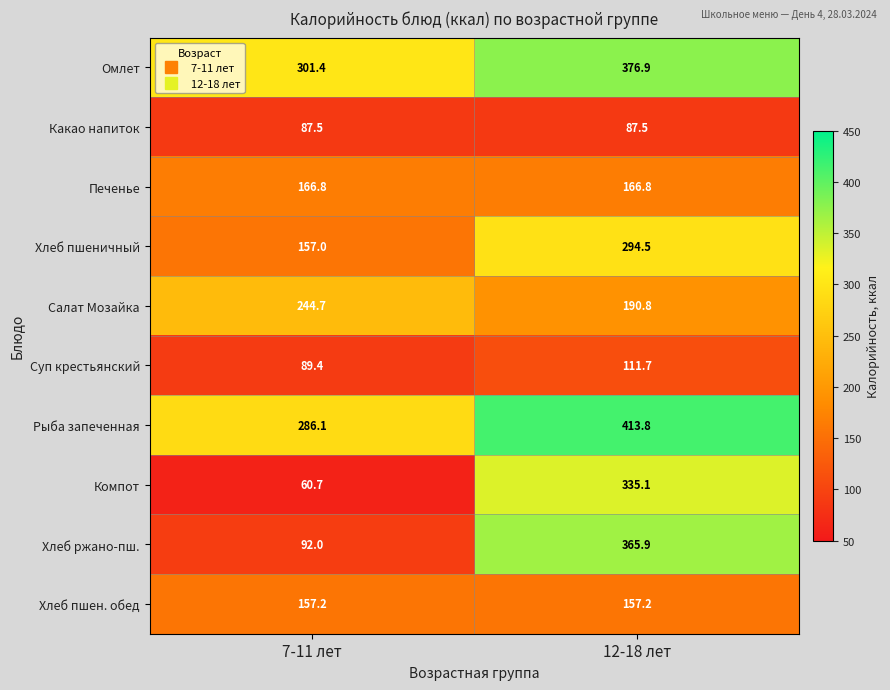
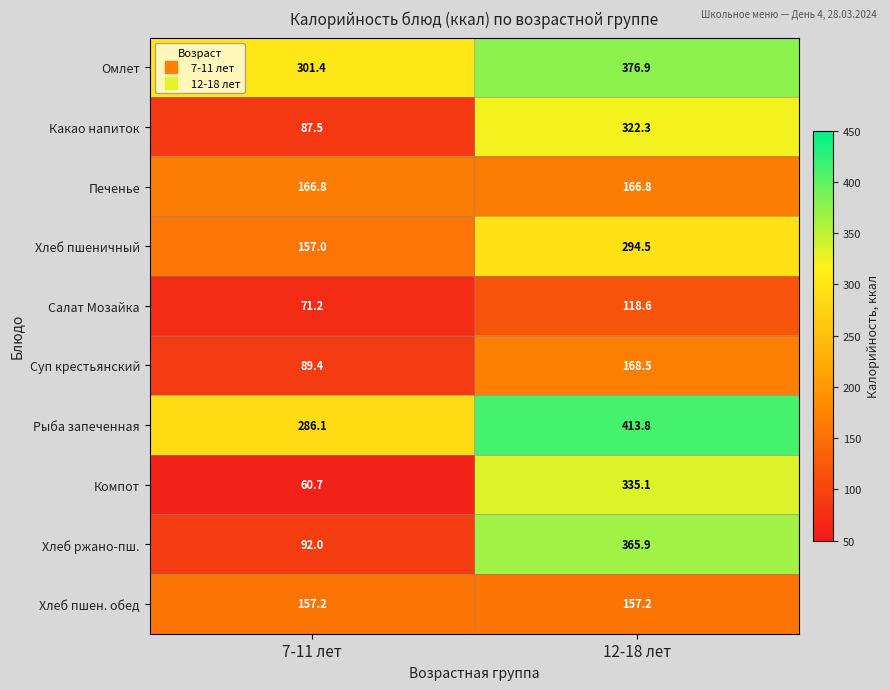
  {
    "Омлет": {
      "7-11 лет": 301.4,
      "12-18 лет": 376.9
    },
    "Какао напиток": {
      "7-11 лет": 87.5,
-     "12-18 лет": 87.5
+     "12-18 лет": 322.3
    },
    "Печенье": {
      "7-11 лет": 166.8,
      "12-18 лет": 166.8
    },
    "Хлеб пшеничный": {
      "7-11 лет": 157.0,
      "12-18 лет": 294.5
    },
    "Салат Мозайка": {
-     "7-11 лет": 244.7,
-     "12-18 лет": 190.8
+     "7-11 лет": 71.2,
+     "12-18 лет": 118.6
    },
    "Суп крестьянский": {
      "7-11 лет": 89.4,
-     "12-18 лет": 111.7
+     "12-18 лет": 168.5
    },
    "Рыба запеченная": {
      "7-11 лет": 286.1,
      "12-18 лет": 413.8
    },
    "Компот": {
      "7-11 лет": 60.7,
      "12-18 лет": 335.1
    },
    "Хлеб ржано-пш.": {
      "7-11 лет": 92.0,
      "12-18 лет": 365.9
    },
    "Хлеб пшен. обед": {
      "7-11 лет": 157.2,
      "12-18 лет": 157.2
    }
  }
